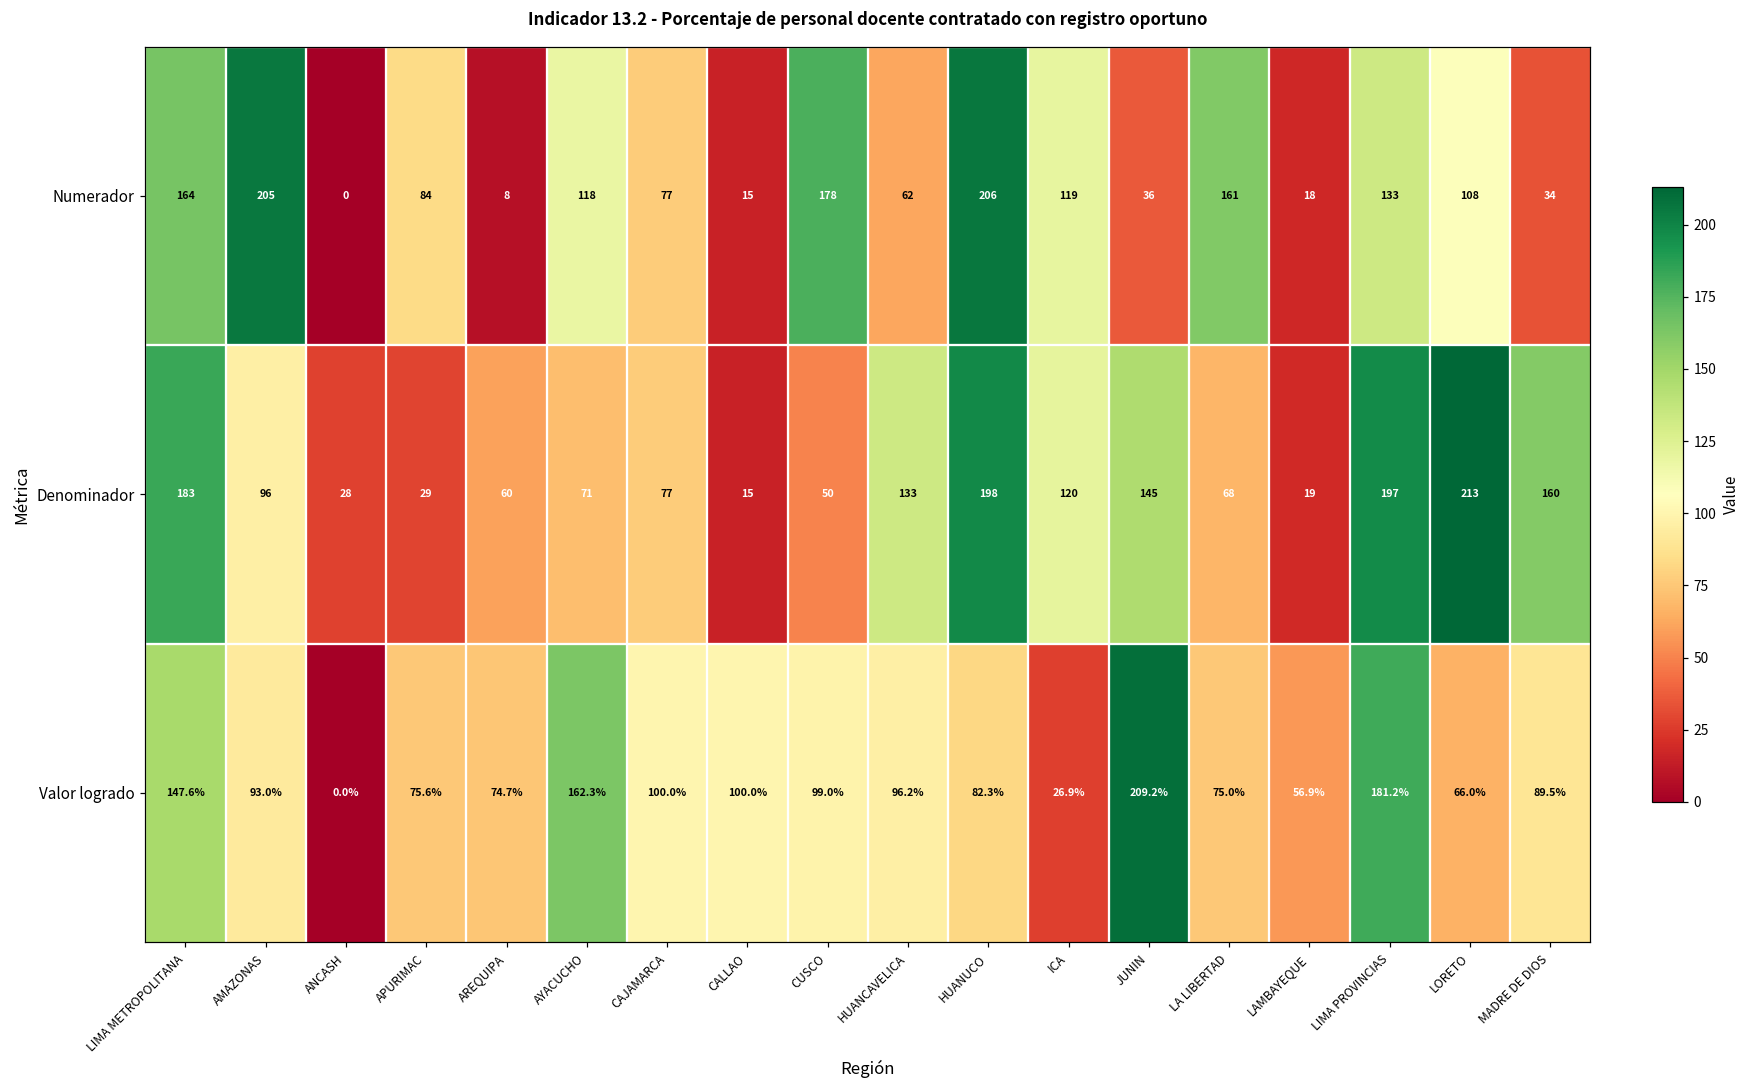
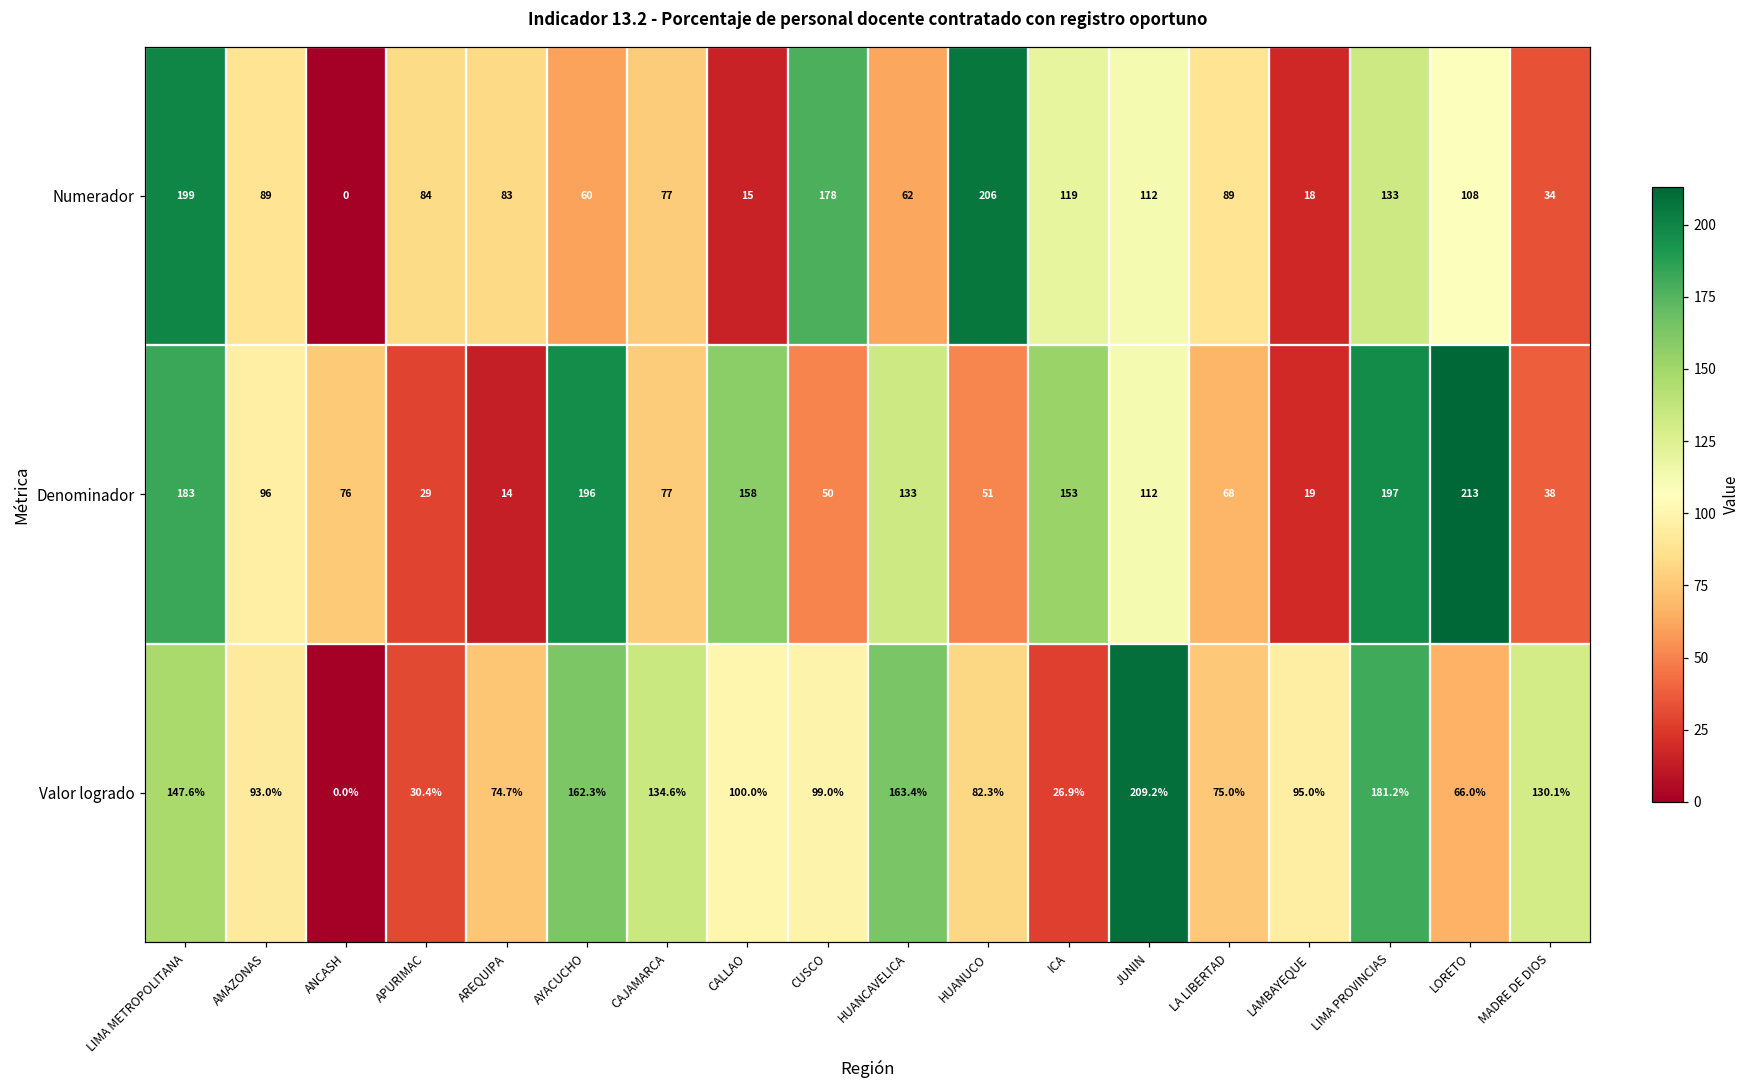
  {
    "Numerador": {
-     "LIMA METROPOLITANA": "164",
-     "AMAZONAS": "205",
+     "LIMA METROPOLITANA": "199",
+     "AMAZONAS": "89",
      "ANCASH": "0",
      "APURIMAC": "84",
-     "AREQUIPA": "8",
-     "AYACUCHO": "118",
+     "AREQUIPA": "83",
+     "AYACUCHO": "60",
      "CAJAMARCA": "77",
      "CALLAO": "15",
      "CUSCO": "178",
      "HUANCAVELICA": "62",
      "HUANUCO": "206",
      "ICA": "119",
-     "JUNIN": "36",
-     "LA LIBERTAD": "161",
+     "JUNIN": "112",
+     "LA LIBERTAD": "89",
      "LAMBAYEQUE": "18",
      "LIMA PROVINCIAS": "133",
      "LORETO": "108",
      "MADRE DE DIOS": "34"
    },
    "Denominador": {
      "LIMA METROPOLITANA": "183",
      "AMAZONAS": "96",
-     "ANCASH": "28",
+     "ANCASH": "76",
      "APURIMAC": "29",
-     "AREQUIPA": "60",
-     "AYACUCHO": "71",
+     "AREQUIPA": "14",
+     "AYACUCHO": "196",
      "CAJAMARCA": "77",
-     "CALLAO": "15",
+     "CALLAO": "158",
      "CUSCO": "50",
      "HUANCAVELICA": "133",
-     "HUANUCO": "198",
-     "ICA": "120",
-     "JUNIN": "145",
+     "HUANUCO": "51",
+     "ICA": "153",
+     "JUNIN": "112",
      "LA LIBERTAD": "68",
      "LAMBAYEQUE": "19",
      "LIMA PROVINCIAS": "197",
      "LORETO": "213",
-     "MADRE DE DIOS": "160"
+     "MADRE DE DIOS": "38"
    },
    "Valor logrado": {
      "LIMA METROPOLITANA": "147.6%",
      "AMAZONAS": "93.0%",
      "ANCASH": "0.0%",
-     "APURIMAC": "75.6%",
+     "APURIMAC": "30.4%",
      "AREQUIPA": "74.7%",
      "AYACUCHO": "162.3%",
-     "CAJAMARCA": "100.0%",
+     "CAJAMARCA": "134.6%",
      "CALLAO": "100.0%",
      "CUSCO": "99.0%",
-     "HUANCAVELICA": "96.2%",
+     "HUANCAVELICA": "163.4%",
      "HUANUCO": "82.3%",
      "ICA": "26.9%",
      "JUNIN": "209.2%",
      "LA LIBERTAD": "75.0%",
-     "LAMBAYEQUE": "56.9%",
+     "LAMBAYEQUE": "95.0%",
      "LIMA PROVINCIAS": "181.2%",
      "LORETO": "66.0%",
-     "MADRE DE DIOS": "89.5%"
+     "MADRE DE DIOS": "130.1%"
    }
  }
